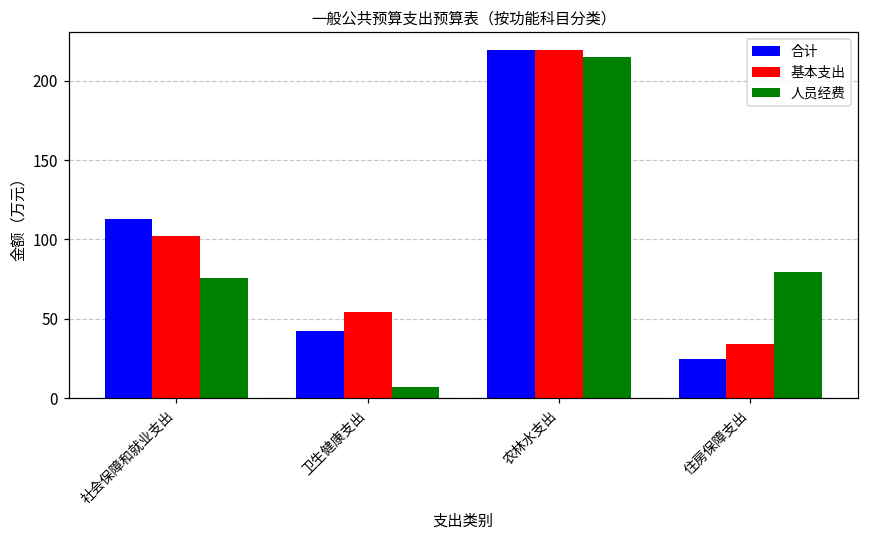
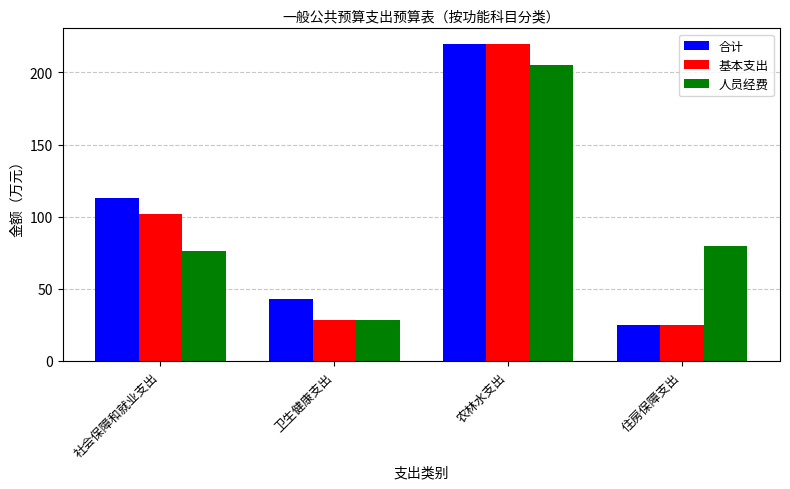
  {
    "合计": {
      "社会保障和就业支出": 113,
      "卫生健康支出": 43,
      "农林水支出": 220,
      "住房保障支出": 25
    },
    "基本支出": {
      "社会保障和就业支出": 102,
-     "卫生健康支出": 54,
+     "卫生健康支出": 28,
      "农林水支出": 220,
-     "住房保障支出": 34
+     "住房保障支出": 25
    },
    "人员经费": {
      "社会保障和就业支出": 76,
-     "卫生健康支出": 7,
-     "农林水支出": 215,
+     "卫生健康支出": 28,
+     "农林水支出": 205,
      "住房保障支出": 79
    }
  }
